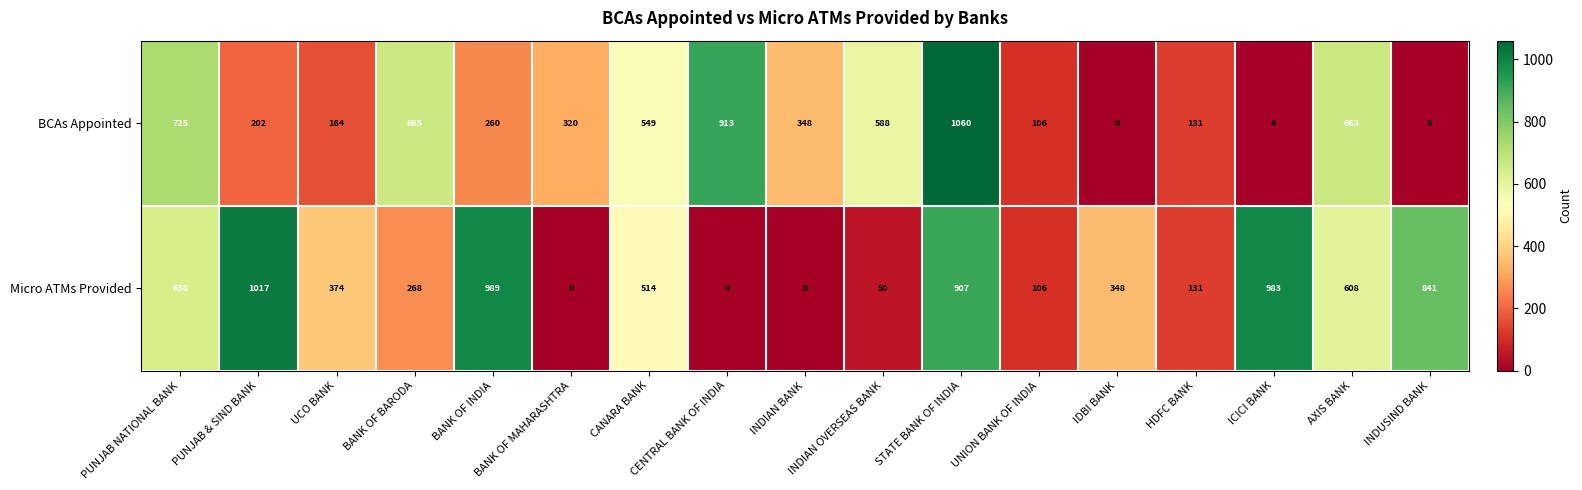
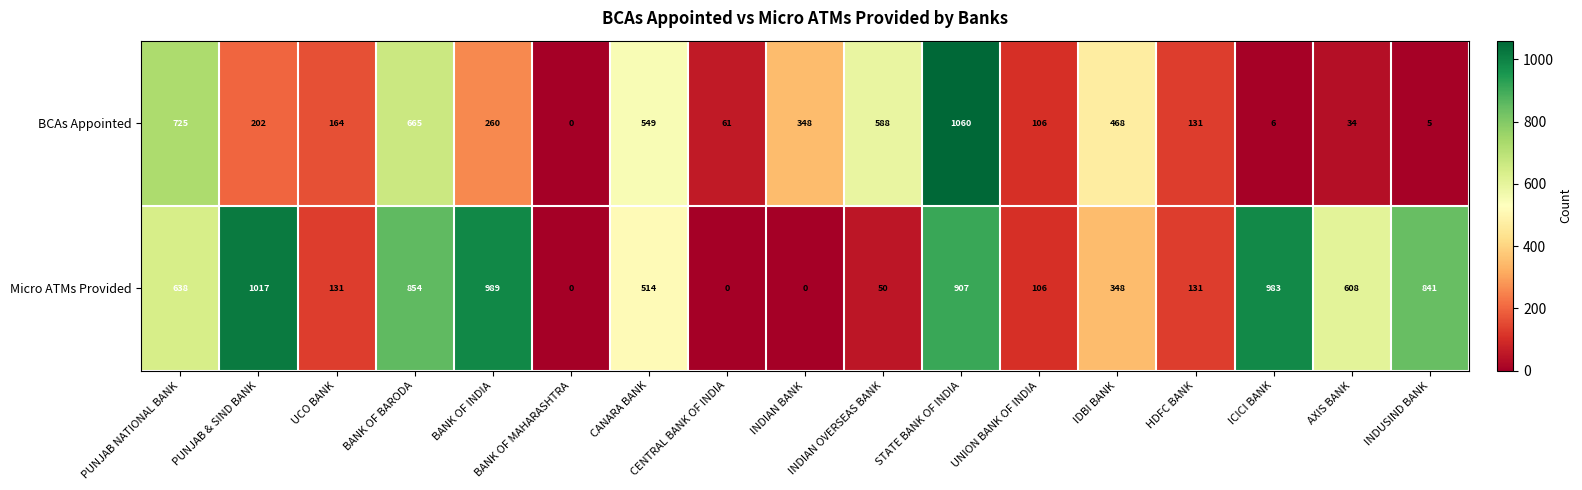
  {
    "BCAs Appointed": {
      "PUNJAB NATIONAL BANK": 725,
      "PUNJAB & SIND BANK": 202,
      "UCO BANK": 164,
      "BANK OF BARODA": 665,
      "BANK OF INDIA": 260,
-     "BANK OF MAHARASHTRA": 320,
+     "BANK OF MAHARASHTRA": 0,
      "CANARA BANK": 549,
-     "CENTRAL BANK OF INDIA": 913,
+     "CENTRAL BANK OF INDIA": 61,
      "INDIAN BANK": 348,
      "INDIAN OVERSEAS BANK": 588,
      "STATE BANK OF INDIA": 1060,
      "UNION BANK OF INDIA": 106,
-     "IDBI BANK": 0,
+     "IDBI BANK": 468,
      "HDFC BANK": 131,
      "ICICI BANK": 6,
-     "AXIS BANK": 663,
+     "AXIS BANK": 34,
      "INDUSIND BANK": 5
    },
    "Micro ATMs Provided": {
      "PUNJAB NATIONAL BANK": 638,
      "PUNJAB & SIND BANK": 1017,
-     "UCO BANK": 374,
-     "BANK OF BARODA": 268,
+     "UCO BANK": 131,
+     "BANK OF BARODA": 854,
      "BANK OF INDIA": 989,
      "BANK OF MAHARASHTRA": 0,
      "CANARA BANK": 514,
      "CENTRAL BANK OF INDIA": 0,
      "INDIAN BANK": 0,
      "INDIAN OVERSEAS BANK": 50,
      "STATE BANK OF INDIA": 907,
      "UNION BANK OF INDIA": 106,
      "IDBI BANK": 348,
      "HDFC BANK": 131,
      "ICICI BANK": 983,
      "AXIS BANK": 608,
      "INDUSIND BANK": 841
    }
  }
